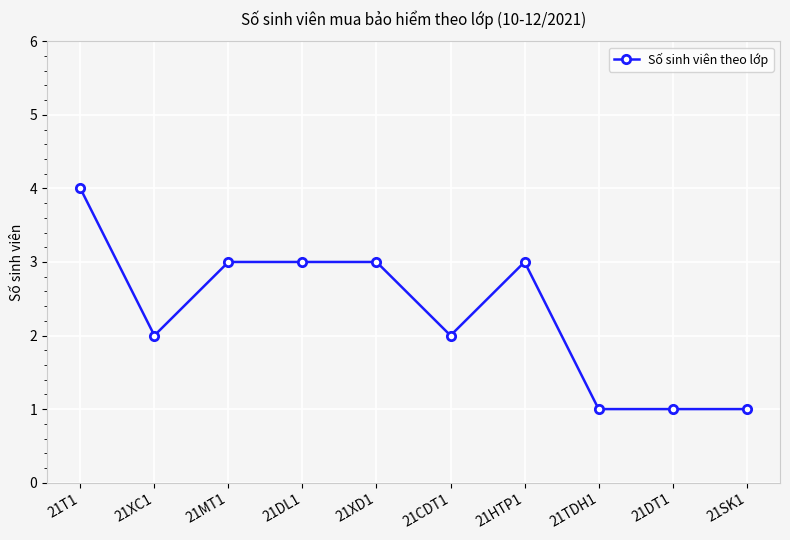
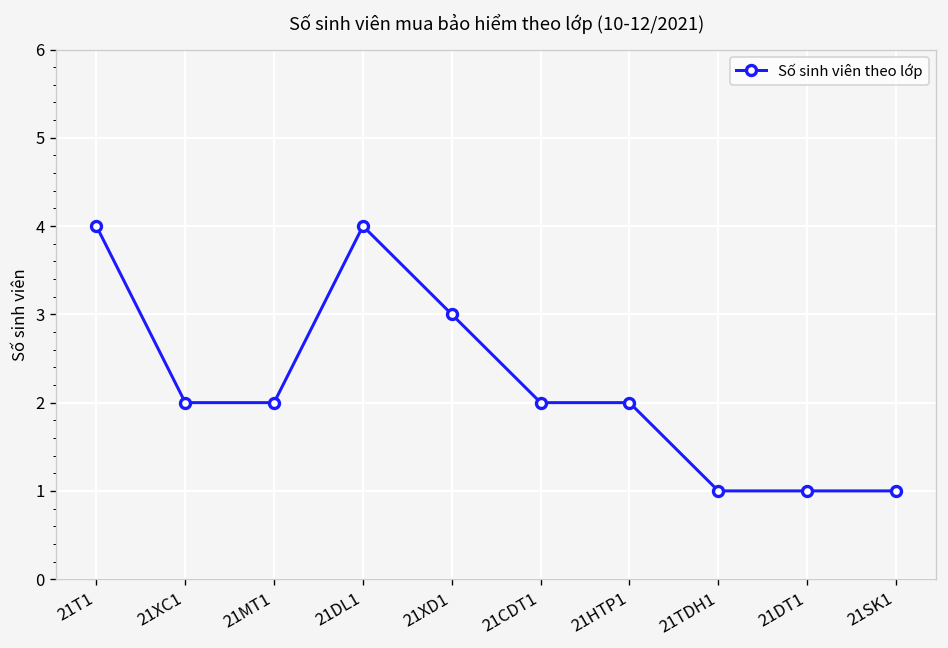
  {
    "21T1": 4,
    "21XC1": 2,
-   "21MT1": 3,
-   "21DL1": 3,
+   "21MT1": 2,
+   "21DL1": 4,
    "21XD1": 3,
    "21CDT1": 2,
-   "21HTP1": 3,
+   "21HTP1": 2,
    "21TDH1": 1,
    "21DT1": 1,
    "21SK1": 1
  }
